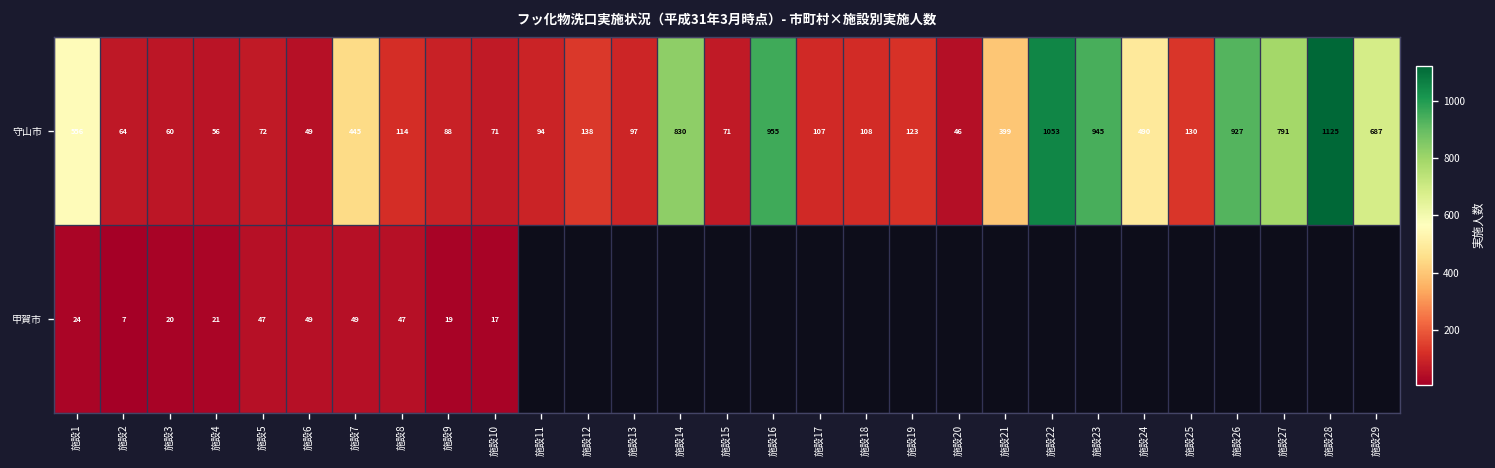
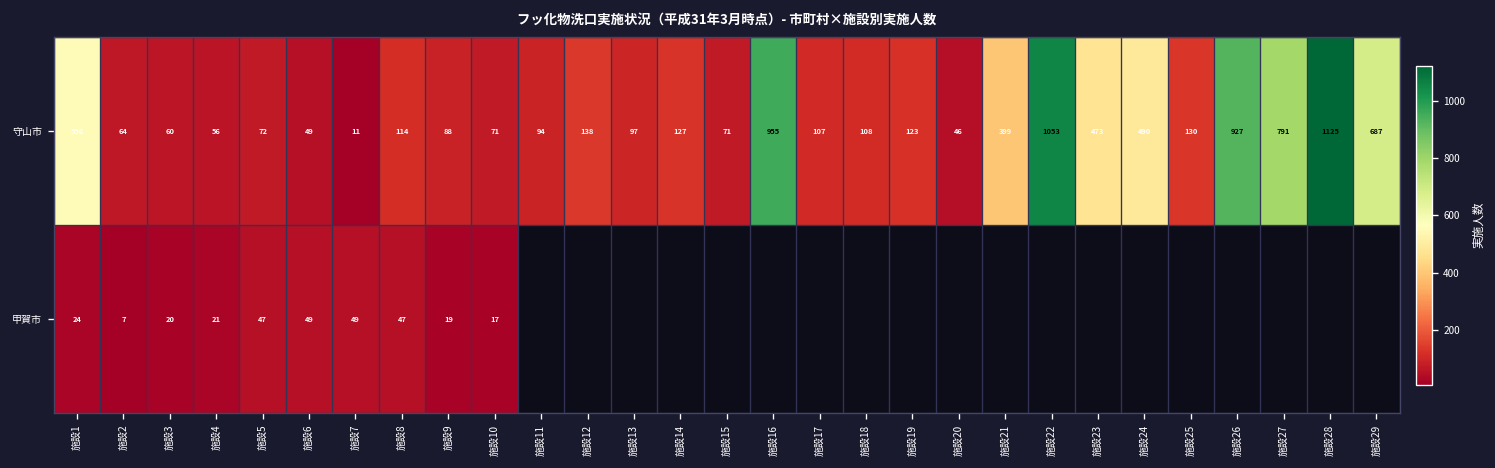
  {
    "守山市": {
      "施設1": 556,
      "施設2": 64,
      "施設3": 60,
      "施設4": 56,
      "施設5": 72,
      "施設6": 49,
-     "施設7": 445,
+     "施設7": 11,
      "施設8": 114,
      "施設9": 88,
      "施設10": 71,
      "施設11": 94,
      "施設12": 138,
      "施設13": 97,
-     "施設14": 830,
+     "施設14": 127,
      "施設15": 71,
      "施設16": 955,
      "施設17": 107,
      "施設18": 108,
      "施設19": 123,
      "施設20": 46,
      "施設21": 399,
      "施設22": 1053,
-     "施設23": 945,
+     "施設23": 473,
      "施設24": 490,
      "施設25": 130,
      "施設26": 927,
      "施設27": 791,
      "施設28": 1125,
      "施設29": 687
    },
    "甲賀市": {
      "施設1": 24,
      "施設2": 7,
      "施設3": 20,
      "施設4": 21,
      "施設5": 47,
      "施設6": 49,
      "施設7": 49,
      "施設8": 47,
      "施設9": 19,
      "施設10": 17
    }
  }
